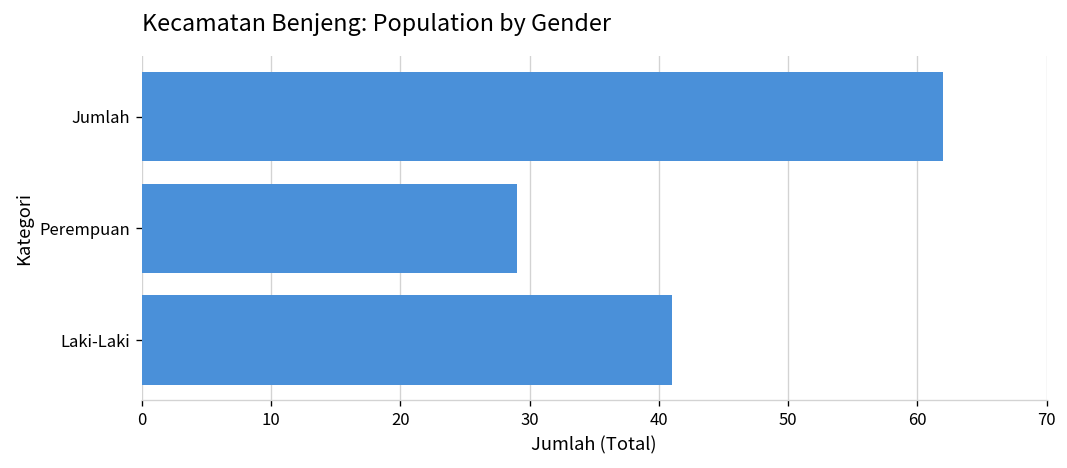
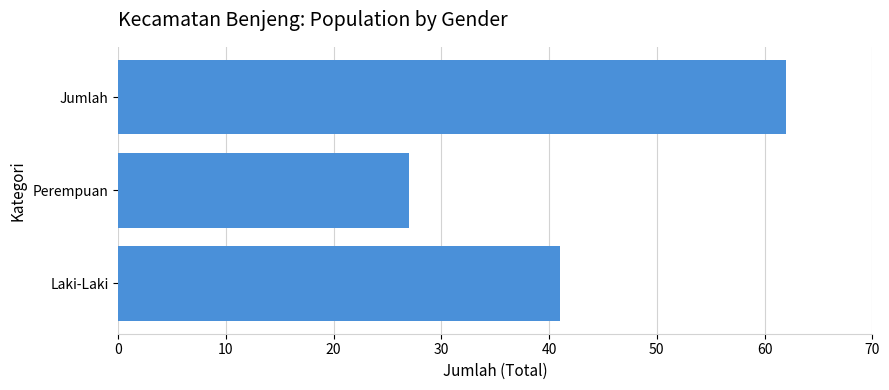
  {
    "Jumlah": 62,
-   "Perempuan": 29,
+   "Perempuan": 27,
    "Laki-Laki": 41
  }
